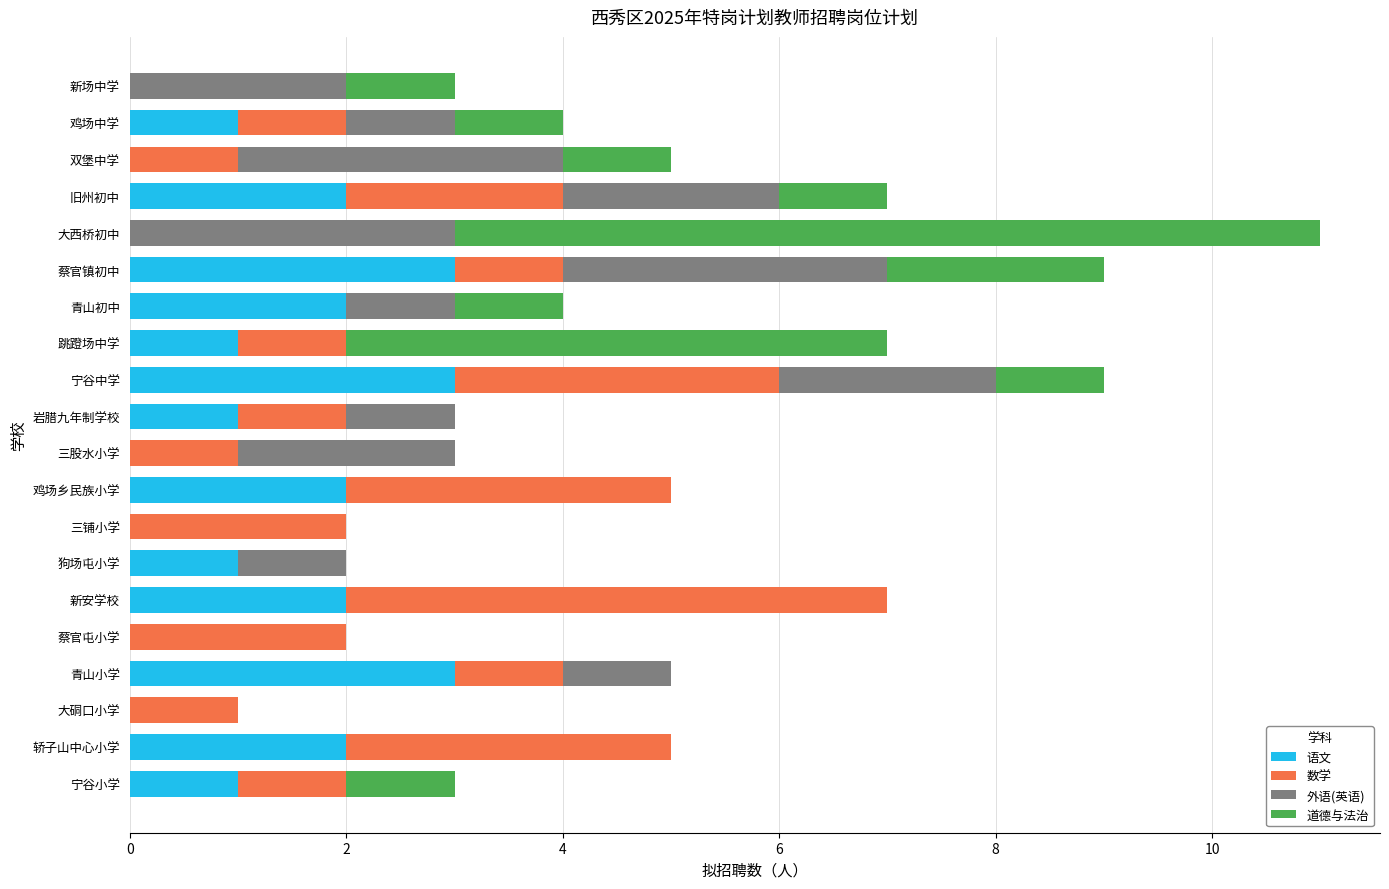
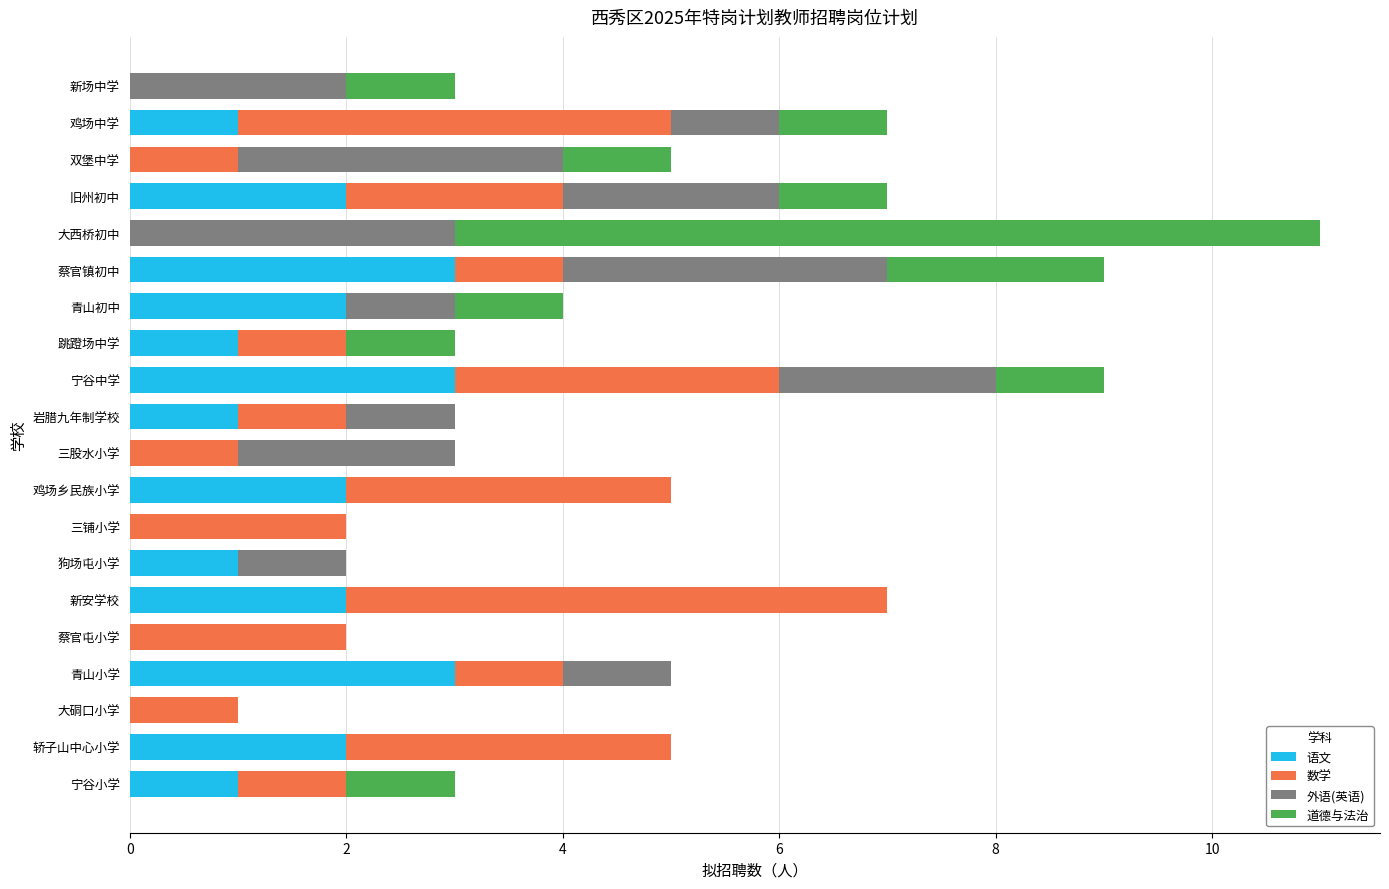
  {
    "语文": {
      "新场中学": 0,
      "鸡场中学": 1,
      "双堡中学": 0,
      "旧州初中": 2,
      "大西桥初中": 0,
      "蔡官镇初中": 3,
      "青山初中": 2,
      "跳蹬场中学": 1,
      "宁谷中学": 3,
      "岩腊九年制学校": 1,
      "三股水小学": 0,
      "鸡场乡民族小学": 2,
      "三铺小学": 0,
      "狗场屯小学": 1,
      "新安学校": 2,
      "蔡官屯小学": 0,
      "青山小学": 3,
      "大硐口小学": 0,
      "轿子山中心小学": 2,
      "宁谷小学": 1
    },
    "数学": {
      "新场中学": 0,
-     "鸡场中学": 1,
+     "鸡场中学": 4,
      "双堡中学": 1,
      "旧州初中": 2,
      "大西桥初中": 0,
      "蔡官镇初中": 1,
      "青山初中": 0,
      "跳蹬场中学": 1,
      "宁谷中学": 3,
      "岩腊九年制学校": 1,
      "三股水小学": 1,
      "鸡场乡民族小学": 3,
      "三铺小学": 2,
      "狗场屯小学": 0,
      "新安学校": 5,
      "蔡官屯小学": 2,
      "青山小学": 1,
      "大硐口小学": 1,
      "轿子山中心小学": 3,
      "宁谷小学": 1
    },
    "外语(英语)": {
      "新场中学": 2,
      "鸡场中学": 1,
      "双堡中学": 3,
      "旧州初中": 2,
      "大西桥初中": 3,
      "蔡官镇初中": 3,
      "青山初中": 1,
      "跳蹬场中学": 0,
      "宁谷中学": 2,
      "岩腊九年制学校": 1,
      "三股水小学": 2,
      "鸡场乡民族小学": 0,
      "三铺小学": 0,
      "狗场屯小学": 1,
      "新安学校": 0,
      "蔡官屯小学": 0,
      "青山小学": 1,
      "大硐口小学": 0,
      "轿子山中心小学": 0,
      "宁谷小学": 0
    },
    "道德与法治": {
      "新场中学": 1,
      "鸡场中学": 1,
      "双堡中学": 1,
      "旧州初中": 1,
      "大西桥初中": 8,
      "蔡官镇初中": 2,
      "青山初中": 1,
-     "跳蹬场中学": 5,
+     "跳蹬场中学": 1,
      "宁谷中学": 1,
      "岩腊九年制学校": 0,
      "三股水小学": 0,
      "鸡场乡民族小学": 0,
      "三铺小学": 0,
      "狗场屯小学": 0,
      "新安学校": 0,
      "蔡官屯小学": 0,
      "青山小学": 0,
      "大硐口小学": 0,
      "轿子山中心小学": 0,
      "宁谷小学": 1
    }
  }
